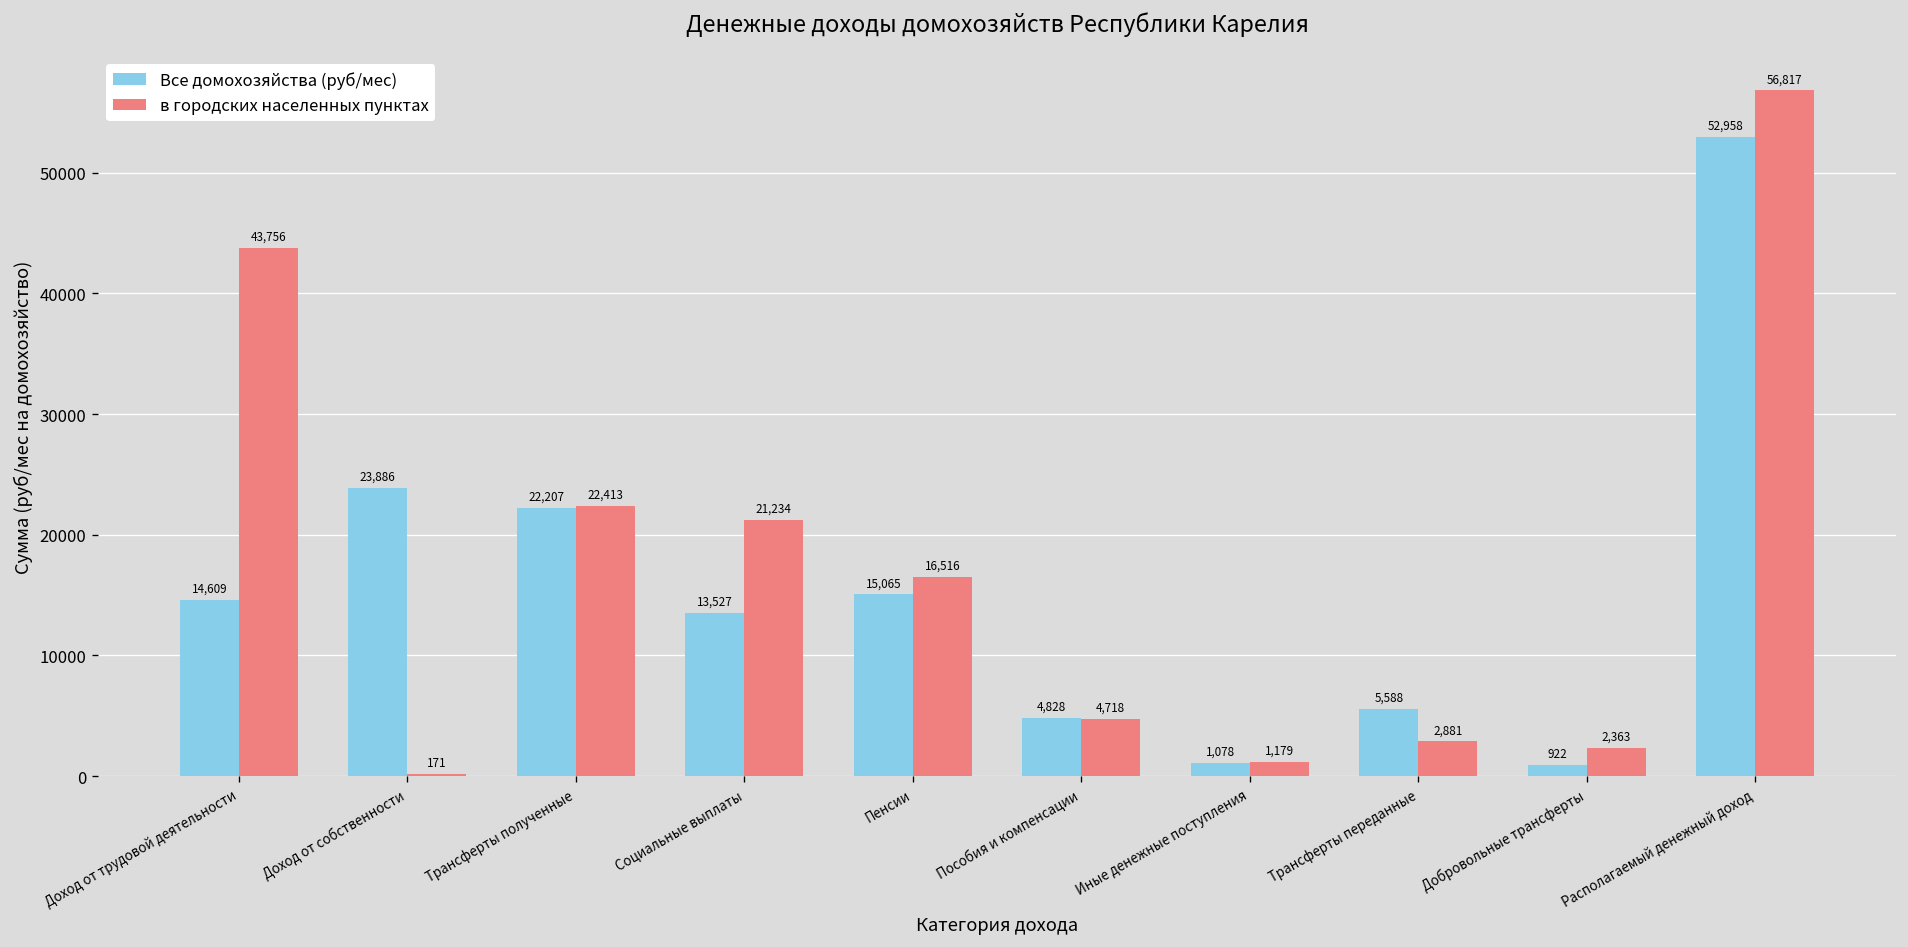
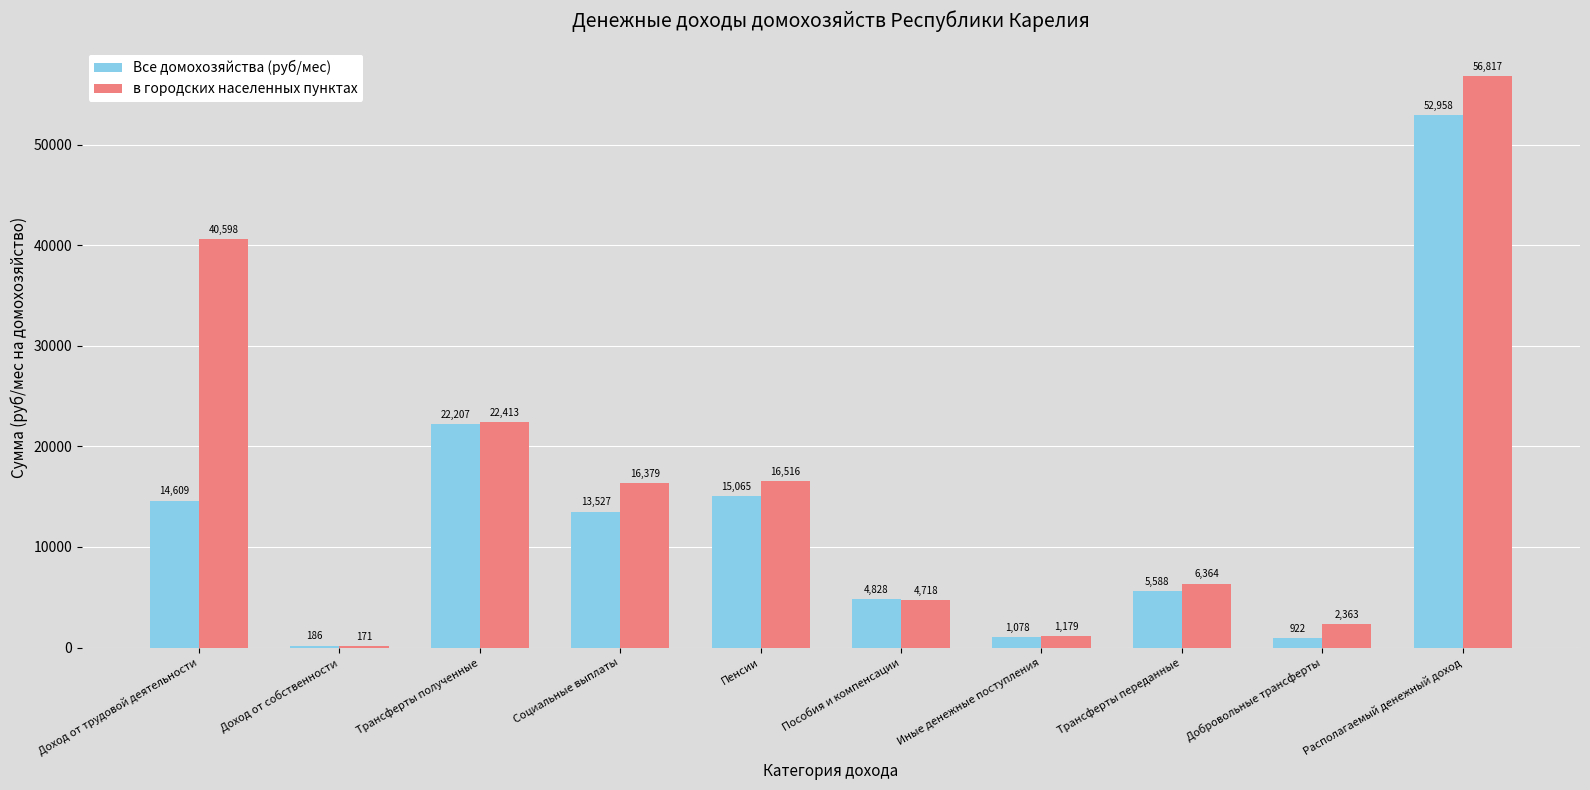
  {
    "Все домохозяйства (руб/мес)": {
      "Доход от трудовой деятельности": "14,609",
-     "Доход от собственности": "23,886",
+     "Доход от собственности": "186",
      "Трансферты полученные": "22,207",
      "Социальные выплаты": "13,527",
      "Пенсии": "15,065",
      "Пособия и компенсации": "4,828",
      "Иные денежные поступления": "1,078",
      "Трансферты переданные": "5,588",
      "Добровольные трансферты": "922",
      "Располагаемый денежный доход": "52,958"
    },
    "в городских населенных пунктах": {
-     "Доход от трудовой деятельности": "43,756",
+     "Доход от трудовой деятельности": "40,598",
      "Доход от собственности": "171",
      "Трансферты полученные": "22,413",
-     "Социальные выплаты": "21,234",
+     "Социальные выплаты": "16,379",
      "Пенсии": "16,516",
      "Пособия и компенсации": "4,718",
      "Иные денежные поступления": "1,179",
-     "Трансферты переданные": "2,881",
+     "Трансферты переданные": "6,364",
      "Добровольные трансферты": "2,363",
      "Располагаемый денежный доход": "56,817"
    }
  }
